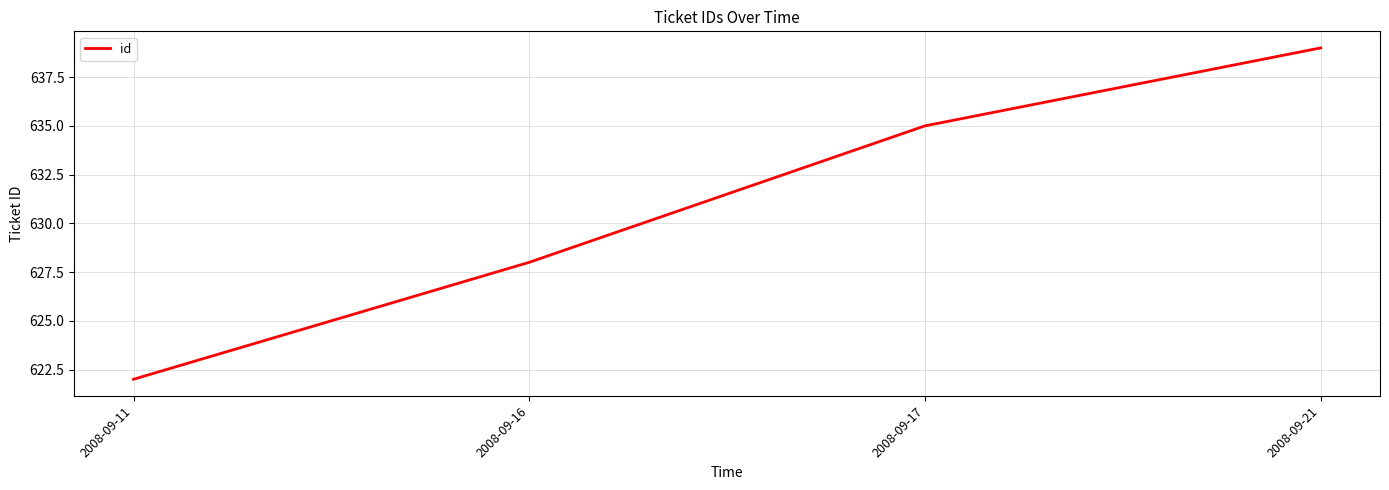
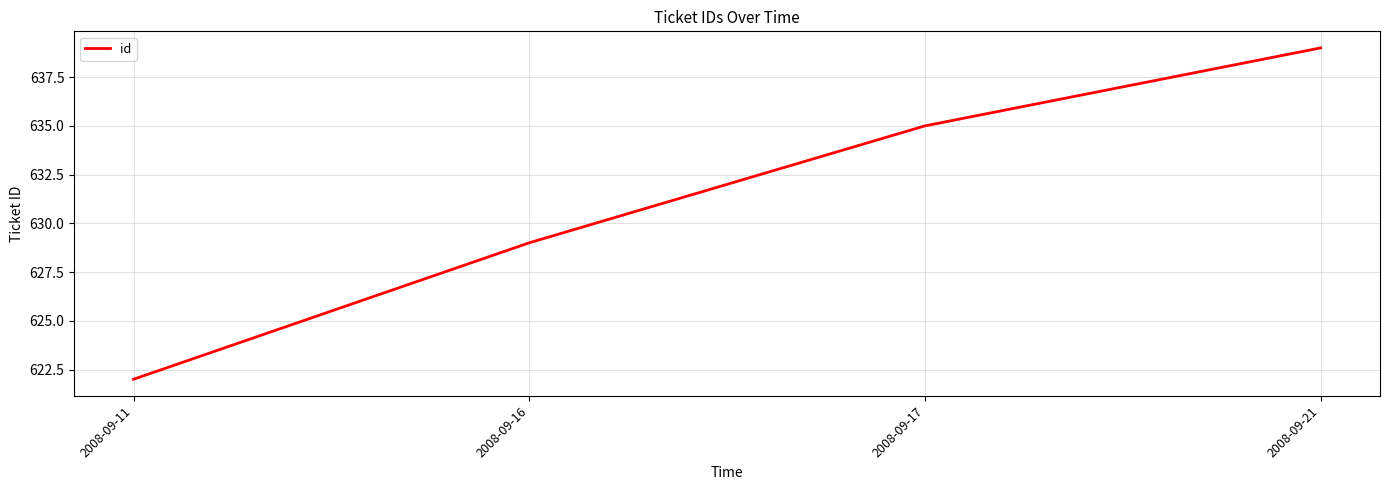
  {
    "2008-09-11": 622,
-   "2008-09-16": 628,
+   "2008-09-16": 629,
    "2008-09-17": 635,
    "2008-09-21": 639
  }
